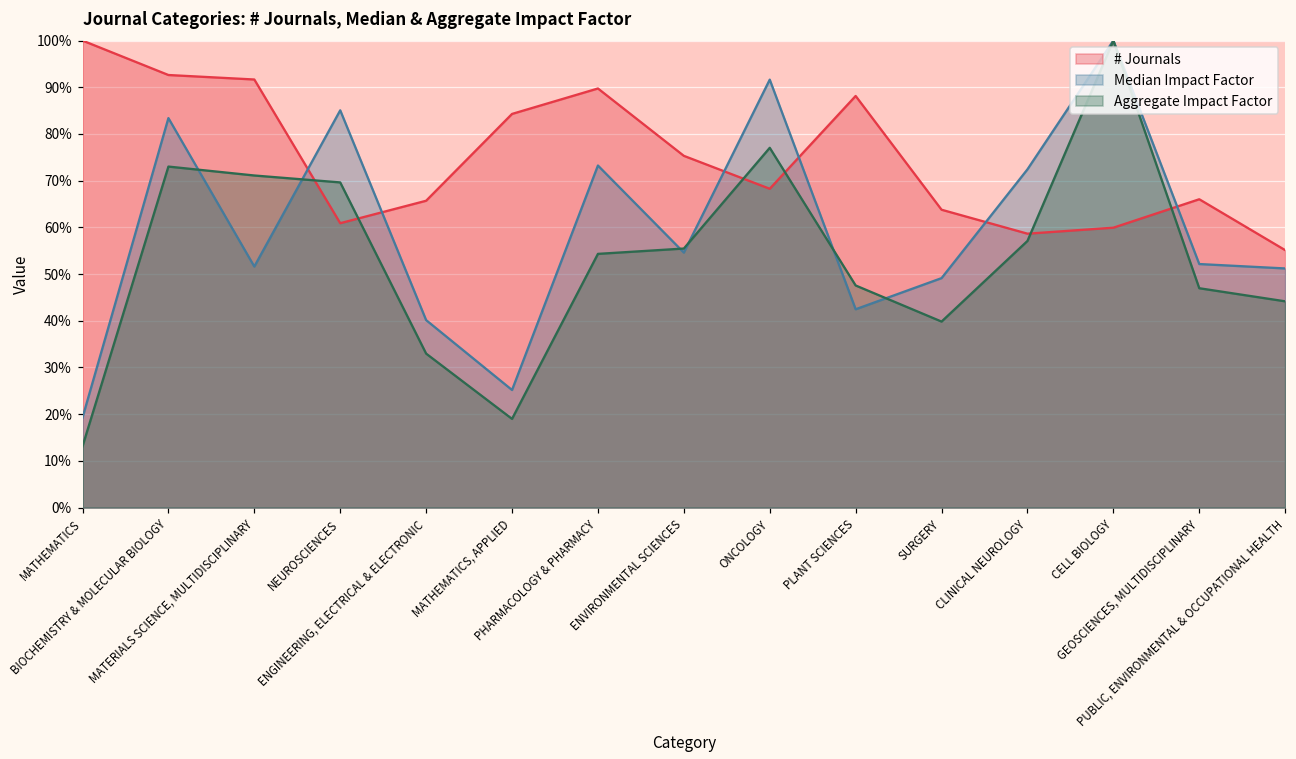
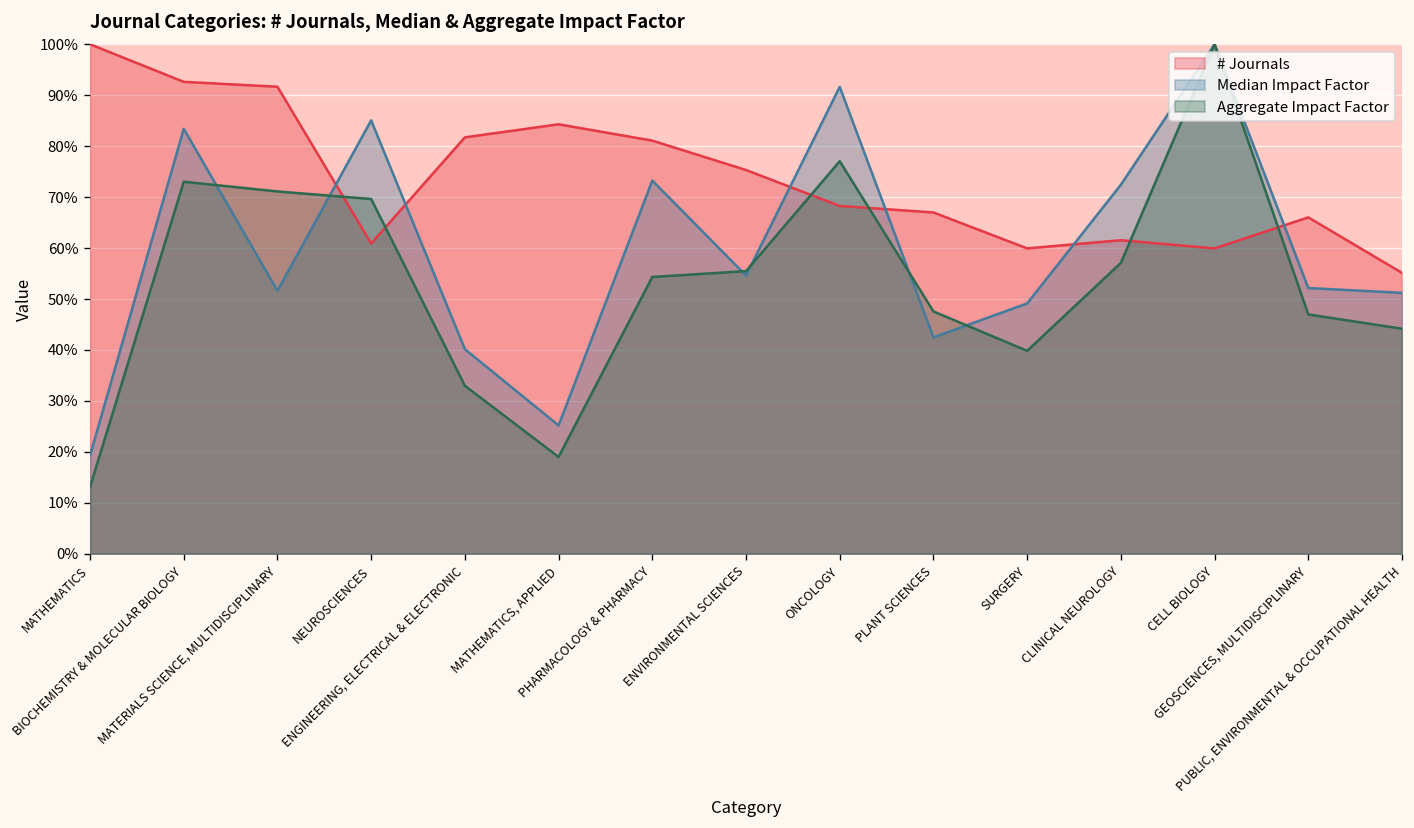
  {
    "# Journals": {
      "MATHEMATICS": "100%",
      "BIOCHEMISTRY & MOLECULAR BIOLOGY": "93%",
      "MATERIALS SCIENCE, MULTIDISCIPLINARY": "92%",
      "NEUROSCIENCES": "61%",
-     "ENGINEERING, ELECTRICAL & ELECTRONIC": "66%",
+     "ENGINEERING, ELECTRICAL & ELECTRONIC": "82%",
      "MATHEMATICS, APPLIED": "84%",
-     "PHARMACOLOGY & PHARMACY": "90%",
+     "PHARMACOLOGY & PHARMACY": "81%",
      "ENVIRONMENTAL SCIENCES": "75%",
      "ONCOLOGY": "68%",
-     "PLANT SCIENCES": "88%",
-     "SURGERY": "64%",
-     "CLINICAL NEUROLOGY": "59%",
+     "PLANT SCIENCES": "67%",
+     "SURGERY": "60%",
+     "CLINICAL NEUROLOGY": "62%",
      "CELL BIOLOGY": "60%",
      "GEOSCIENCES, MULTIDISCIPLINARY": "66%",
      "PUBLIC, ENVIRONMENTAL & OCCUPATIONAL HEALTH": "55%"
    }
  }
